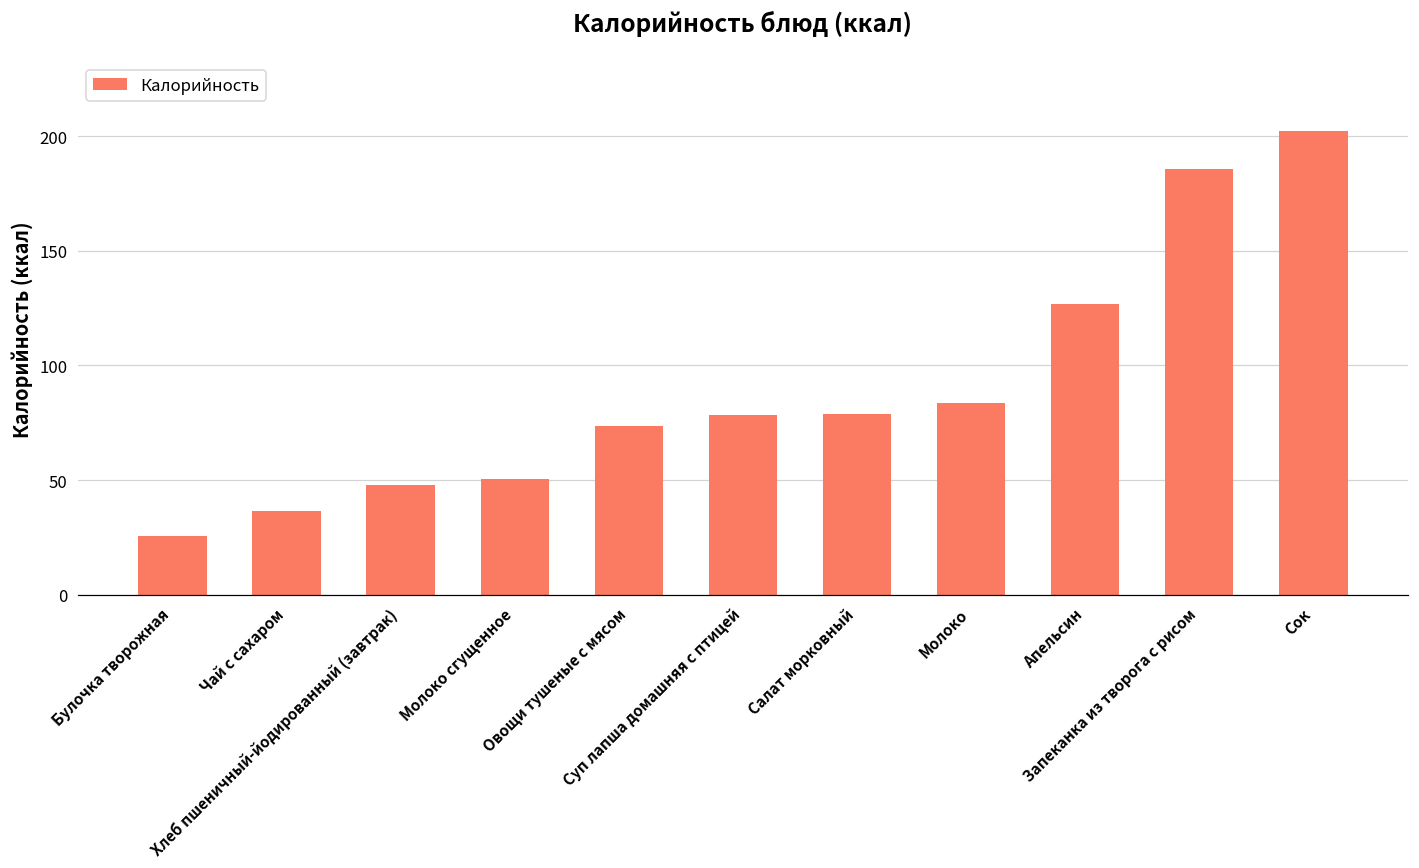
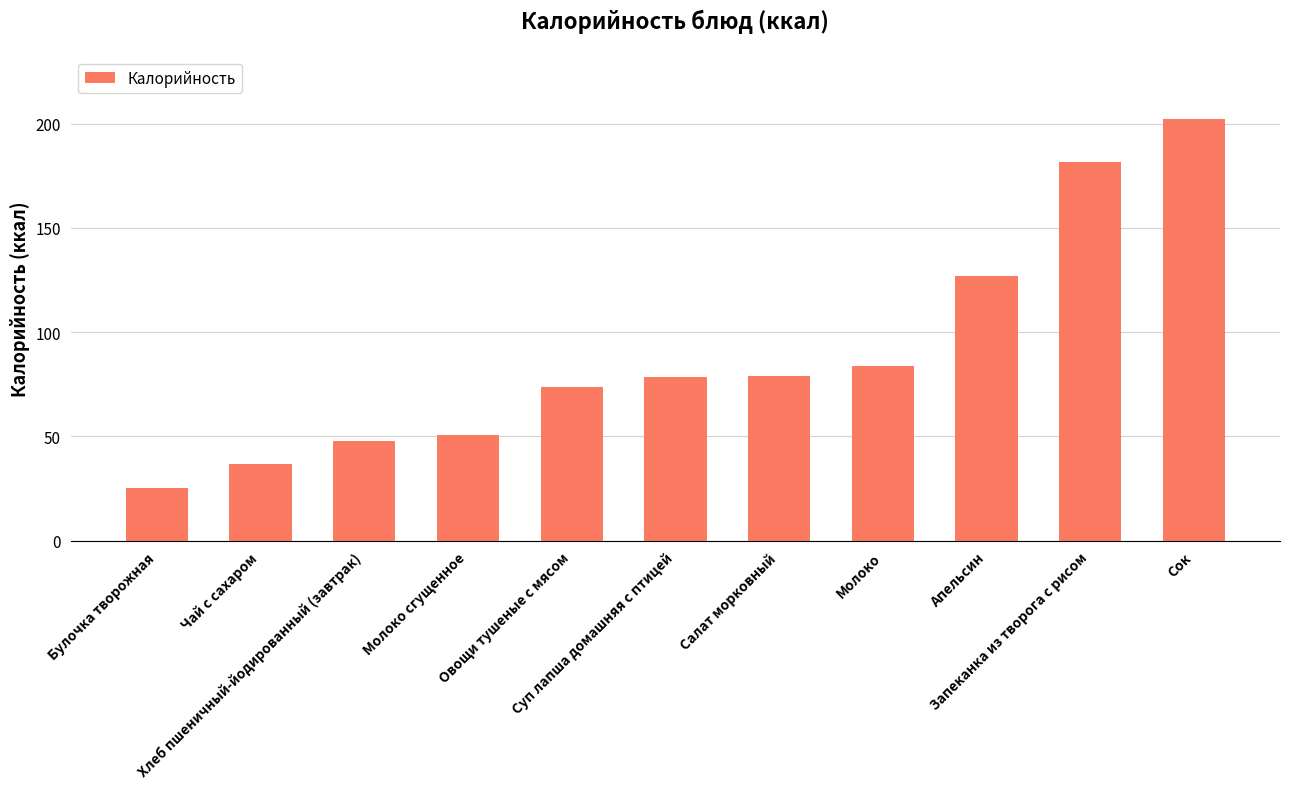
  {
    "Булочка творожная": 26,
    "Чай с сахаром": 37,
    "Хлеб пшеничный-йодированный (завтрак)": 48,
    "Молоко сгущенное": 51,
    "Овощи тушеные с мясом": 74,
    "Суп лапша домашняя с птицей": 78,
    "Салат морковный": 79,
    "Молоко": 84,
    "Апельсин": 127,
-   "Запеканка из творога с рисом": 186,
+   "Запеканка из творога с рисом": 182,
    "Сок": 202
  }
